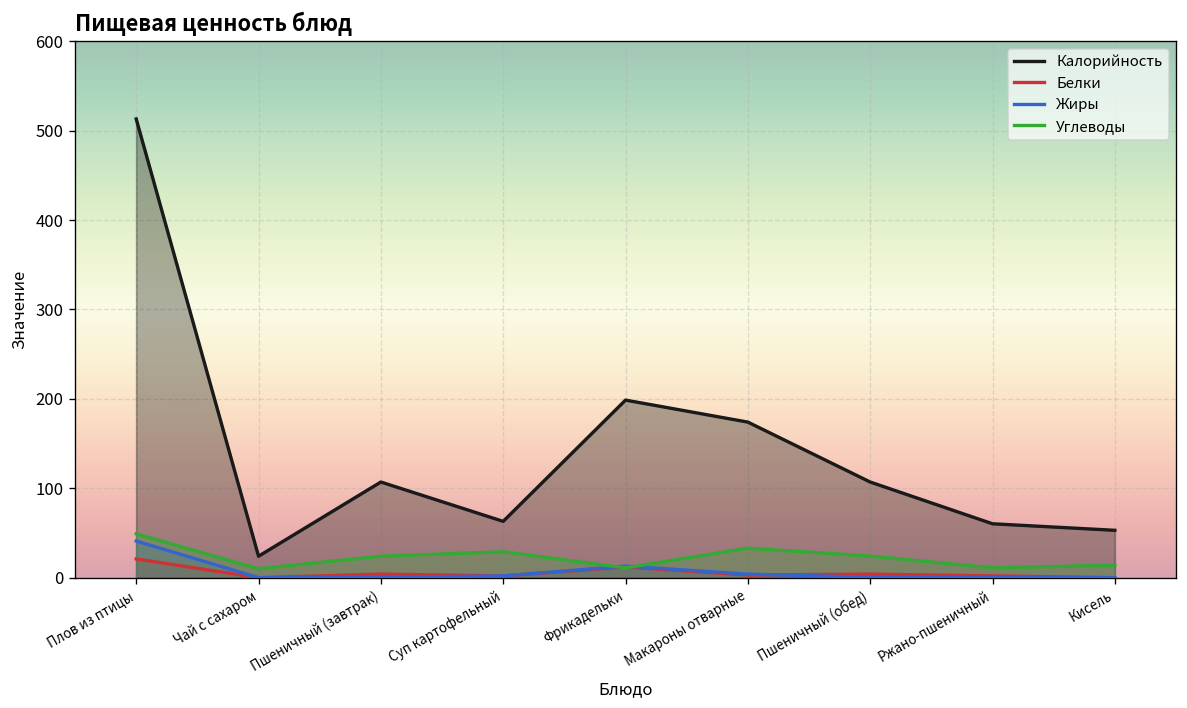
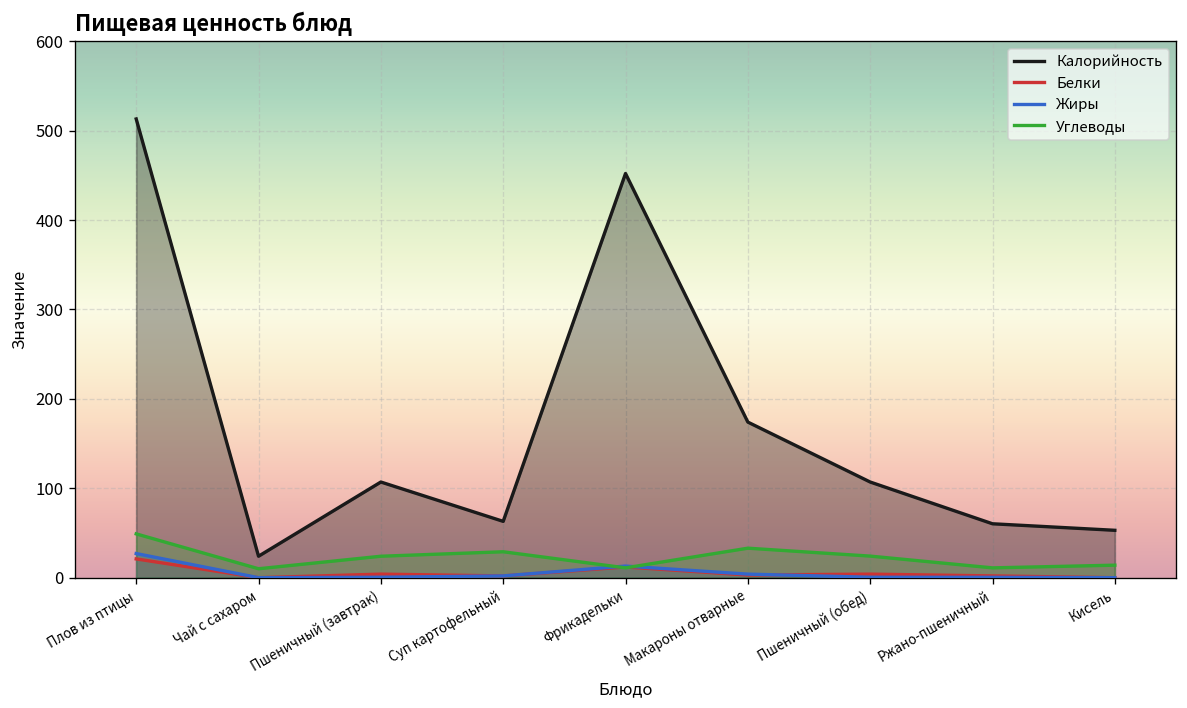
  {
    "Калорийность": {
      "Плов из птицы": 510,
      "Чай с сахаром": 20,
      "Пшеничный (завтрак)": 110,
      "Суп картофельный": 60,
-     "Фрикадельки": 200,
+     "Фрикадельки": 450,
      "Макароны отварные": 170,
      "Пшеничный (обед)": 110,
      "Ржано-пшеничный": 60,
      "Кисель": 50
    },
    "Белки": {
      "Плов из птицы": 20,
      "Пшеничный (завтрак)": 0,
      "Пшеничный (обед)": 0
    },
    "Жиры": {
-     "Плов из птицы": 40,
+     "Плов из птицы": 30,
      "Пшеничный (завтрак)": 0,
      "Пшеничный (обед)": 0
    },
    "Углеводы": {
      "Плов из птицы": 50,
      "Чай с сахаром": 10,
      "Пшеничный (завтрак)": 20,
      "Суп картофельный": 30,
      "Макароны отварные": 30,
      "Пшеничный (обед)": 20,
      "Ржано-пшеничный": 10,
      "Кисель": 10
    }
  }
